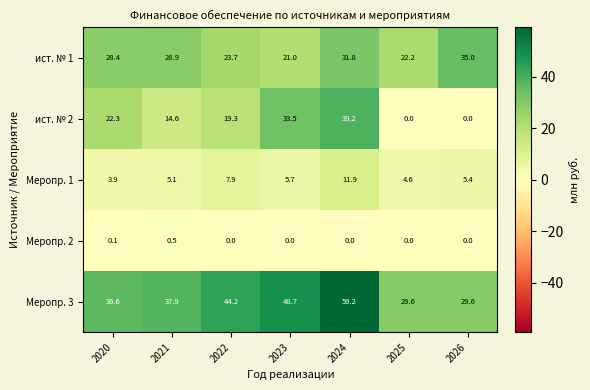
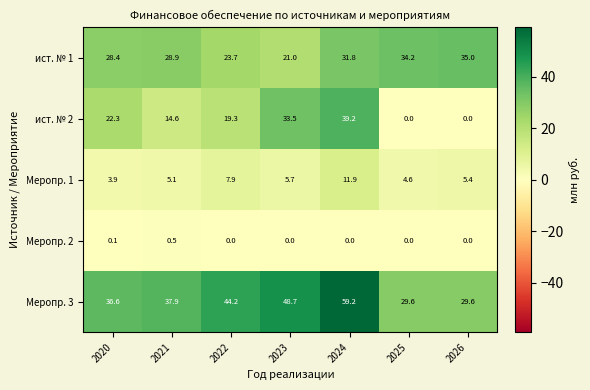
  {
    "ист. № 1": {
      "2020": 28.4,
      "2021": 28.9,
      "2022": 23.7,
      "2023": 21.0,
      "2024": 31.8,
-     "2025": 22.2,
+     "2025": 34.2,
      "2026": 35.0
    },
    "ист. № 2": {
      "2020": 22.3,
      "2021": 14.6,
      "2022": 19.3,
      "2023": 33.5,
      "2024": 39.2,
      "2025": 0.0,
      "2026": 0.0
    },
    "Меропр. 1": {
      "2020": 3.9,
      "2021": 5.1,
      "2022": 7.9,
      "2023": 5.7,
      "2024": 11.9,
      "2025": 4.6,
      "2026": 5.4
    },
    "Меропр. 2": {
      "2020": 0.1,
      "2021": 0.5,
      "2022": 0.0,
      "2023": 0.0,
      "2024": 0.0,
      "2025": 0.0,
      "2026": 0.0
    },
    "Меропр. 3": {
      "2020": 36.6,
      "2021": 37.9,
      "2022": 44.2,
      "2023": 48.7,
      "2024": 59.2,
      "2025": 29.6,
      "2026": 29.6
    }
  }
